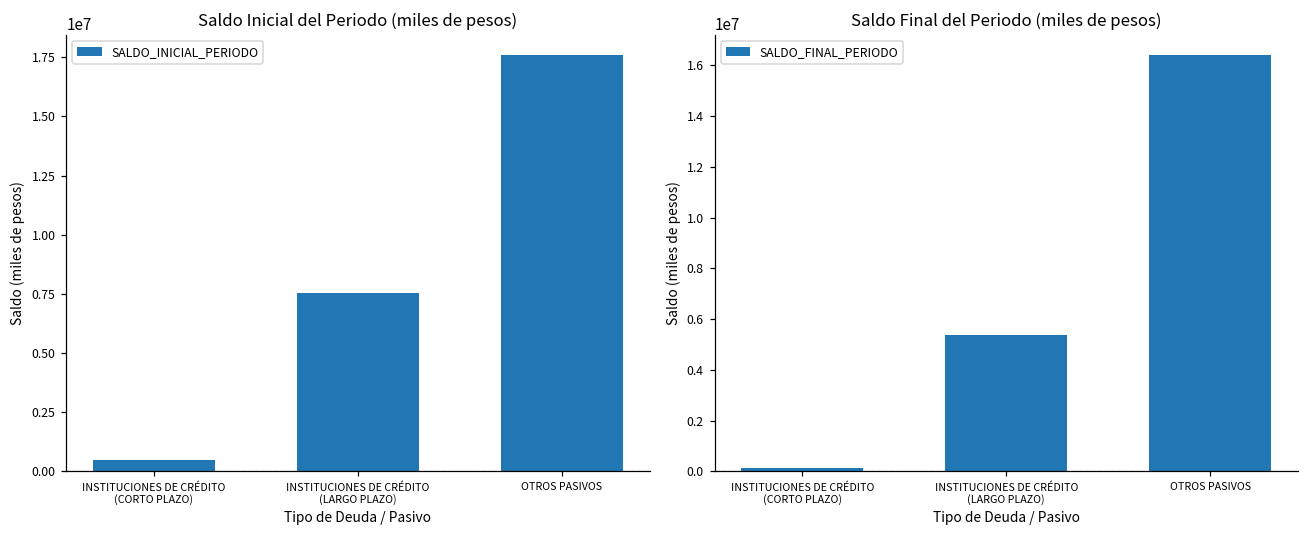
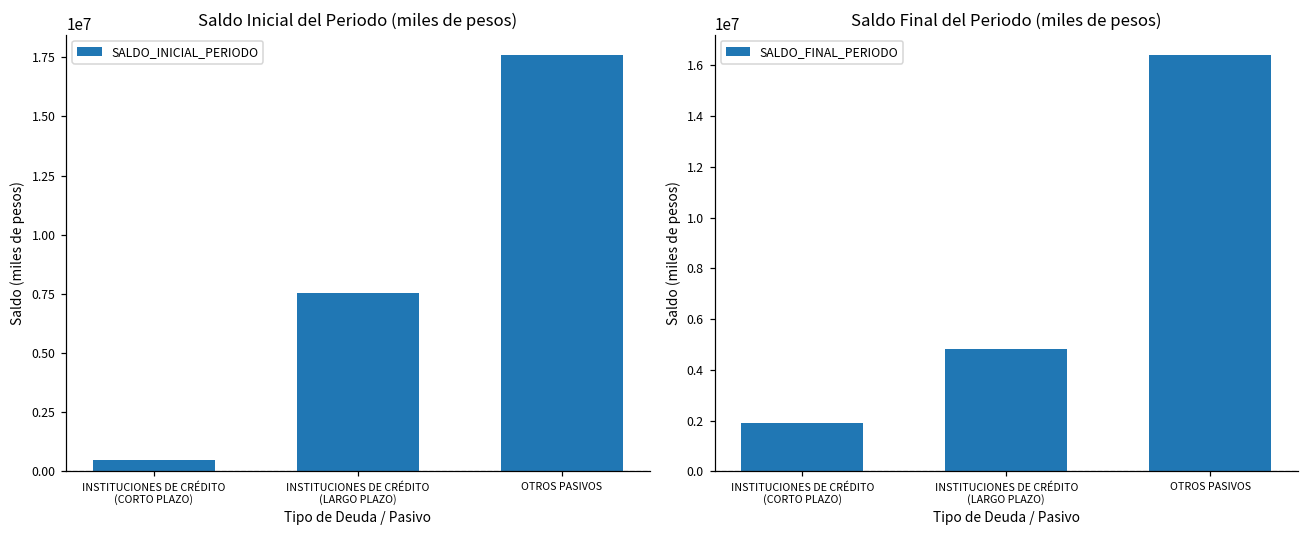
  {
    "Saldo Inicial del Periodo (miles de pesos)": {
      "INSTITUCIONES DE CRÉDITO (CORTO PLAZO)": 500000,
      "INSTITUCIONES DE CRÉDITO (LARGO PLAZO)": 7600000,
      "OTROS PASIVOS": 17600000
    },
    "Saldo Final del Periodo (miles de pesos)": {
-     "INSTITUCIONES DE CRÉDITO (CORTO PLAZO)": 100000,
-     "INSTITUCIONES DE CRÉDITO (LARGO PLAZO)": 5400000,
+     "INSTITUCIONES DE CRÉDITO (CORTO PLAZO)": 1900000,
+     "INSTITUCIONES DE CRÉDITO (LARGO PLAZO)": 4800000,
      "OTROS PASIVOS": 16400000
    }
  }
